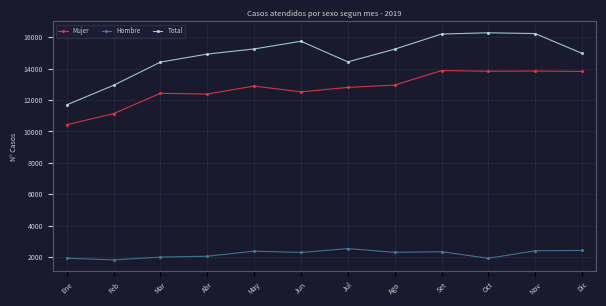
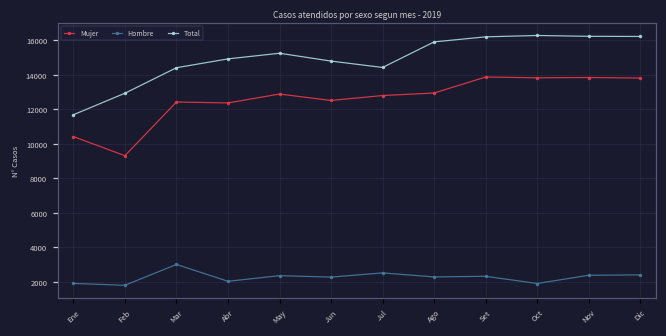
  {
    "Mujer": {
      "Ene": 10400,
-     "Feb": 11100,
+     "Feb": 9300,
      "Mar": 12400,
      "Abr": 12400,
      "May": 12900,
      "Jun": 12500,
      "Jul": 12800,
      "Ago": 13000,
      "Set": 13900,
      "Oct": 13800,
      "Nov": 13900,
      "Dic": 13800
    },
    "Hombre": {
      "Ene": 1900,
      "Feb": 1800,
-     "Mar": 2000,
+     "Mar": 3000,
      "Abr": 2000,
      "May": 2400,
      "Jun": 2300,
      "Jul": 2500,
      "Ago": 2300,
      "Set": 2300,
      "Oct": 1900,
      "Nov": 2400,
      "Dic": 2400
    },
    "Total": {
      "Ene": 11700,
      "Feb": 12900,
      "Mar": 14400,
      "Abr": 14900,
      "May": 15300,
-     "Jun": 15800,
+     "Jun": 14800,
      "Jul": 14400,
-     "Ago": 15200,
+     "Ago": 15900,
      "Set": 16200,
      "Oct": 16300,
      "Nov": 16200,
-     "Dic": 15000
+     "Dic": 16200
    }
  }
